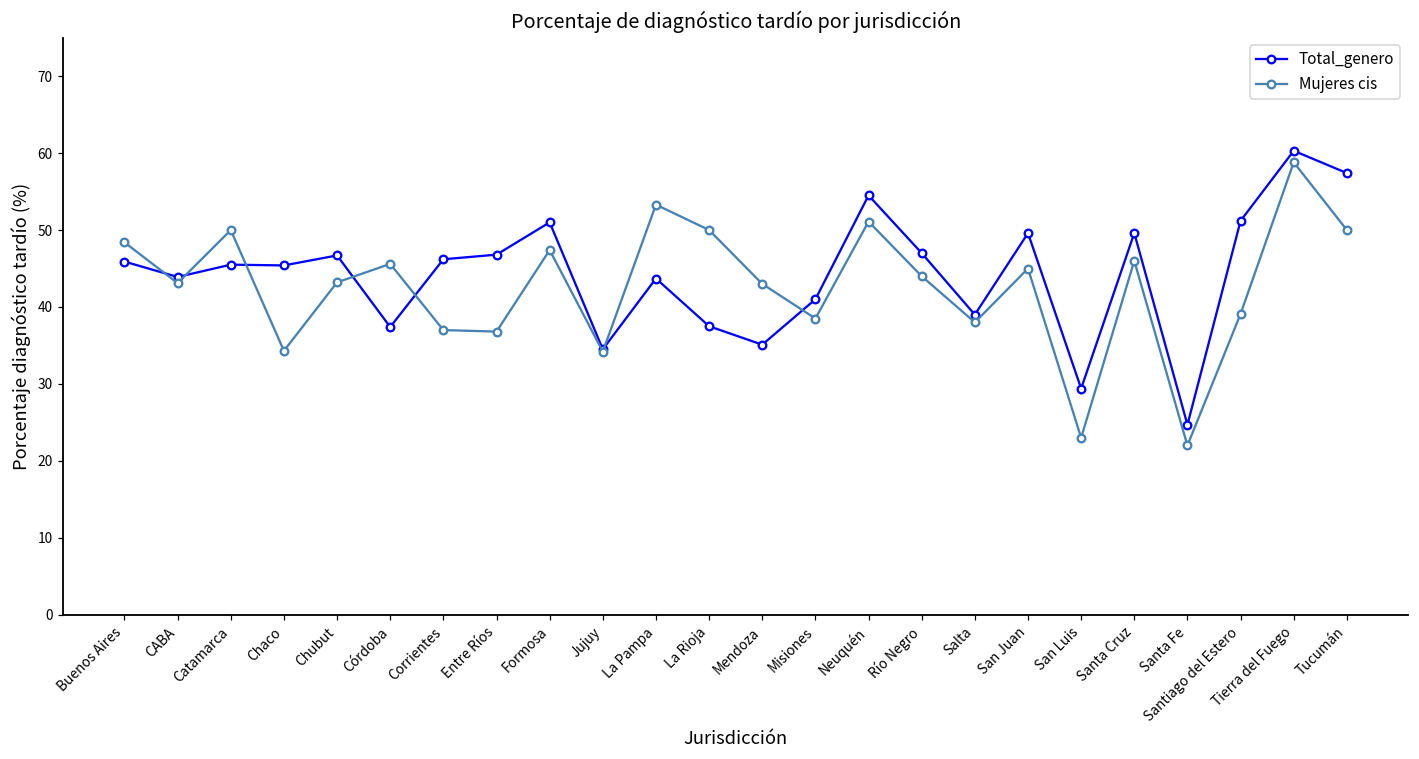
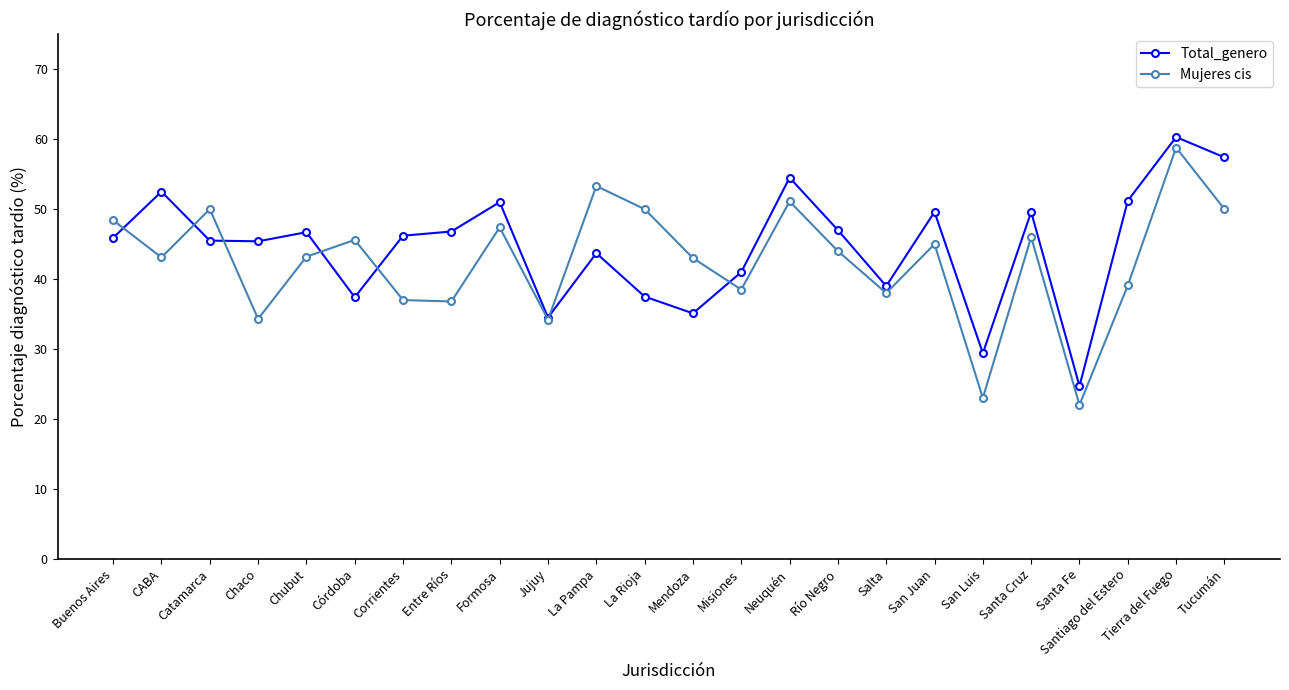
  {
    "Total_genero": {
      "Buenos Aires": 46,
-     "CABA": 44,
+     "CABA": 53,
      "Catamarca": 46,
      "Chaco": 45,
      "Chubut": 47,
      "Córdoba": 37,
      "Corrientes": 46,
      "Entre Ríos": 47,
      "Formosa": 51,
      "La Pampa": 44,
      "La Rioja": 38,
      "Mendoza": 35,
      "Misiones": 41,
      "Neuquén": 55,
      "Río Negro": 47,
      "Salta": 39,
      "San Juan": 50,
      "San Luis": 29,
      "Santa Cruz": 50,
      "Santa Fe": 25,
      "Santiago del Estero": 51,
      "Tierra del Fuego": 60,
      "Tucumán": 57
    },
    "Mujeres cis": {
      "Buenos Aires": 48,
      "CABA": 43,
      "Catamarca": 50,
      "Chaco": 34,
      "Chubut": 43,
      "Córdoba": 46,
      "Corrientes": 37,
      "Entre Ríos": 37,
      "Formosa": 47,
      "La Pampa": 53,
      "La Rioja": 50,
      "Mendoza": 43,
      "Misiones": 39,
      "Neuquén": 51,
      "Río Negro": 44,
      "Salta": 38,
      "San Juan": 45,
      "San Luis": 23,
      "Santa Cruz": 46,
      "Santa Fe": 22,
      "Santiago del Estero": 39,
      "Tierra del Fuego": 59,
      "Tucumán": 50
    }
  }
